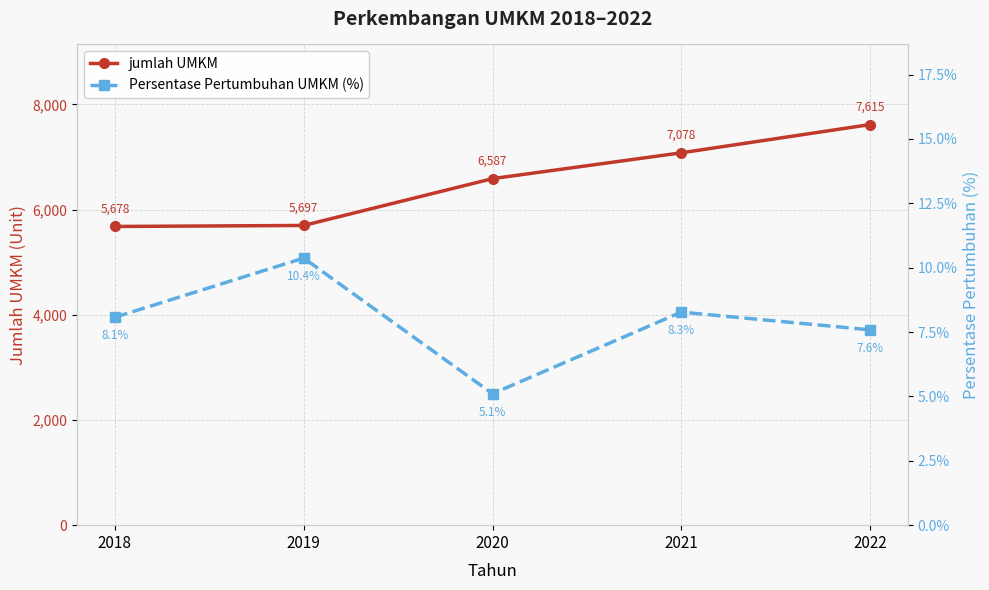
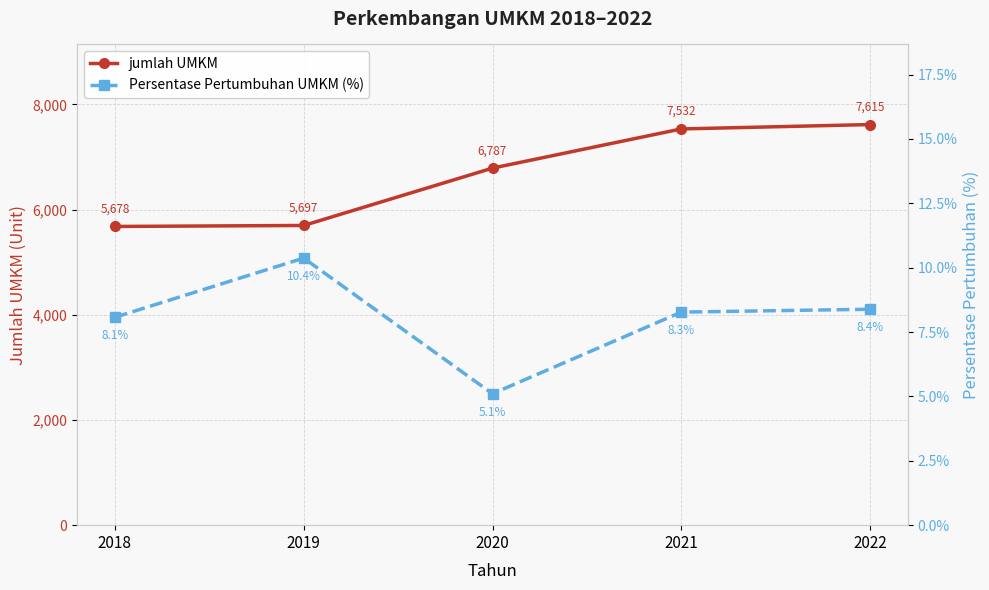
  {
    "jumlah UMKM": {
      "2018": "5,678",
      "2019": "5,697",
-     "2020": "6,587",
-     "2021": "7,078",
+     "2020": "6,787",
+     "2021": "7,532",
      "2022": "7,615"
    },
    "Persentase Pertumbuhan UMKM (%)": {
      "2018": "8.1%",
      "2019": "10.4%",
      "2020": "5.1%",
      "2021": "8.3%",
-     "2022": "7.6%"
+     "2022": "8.4%"
    }
  }
